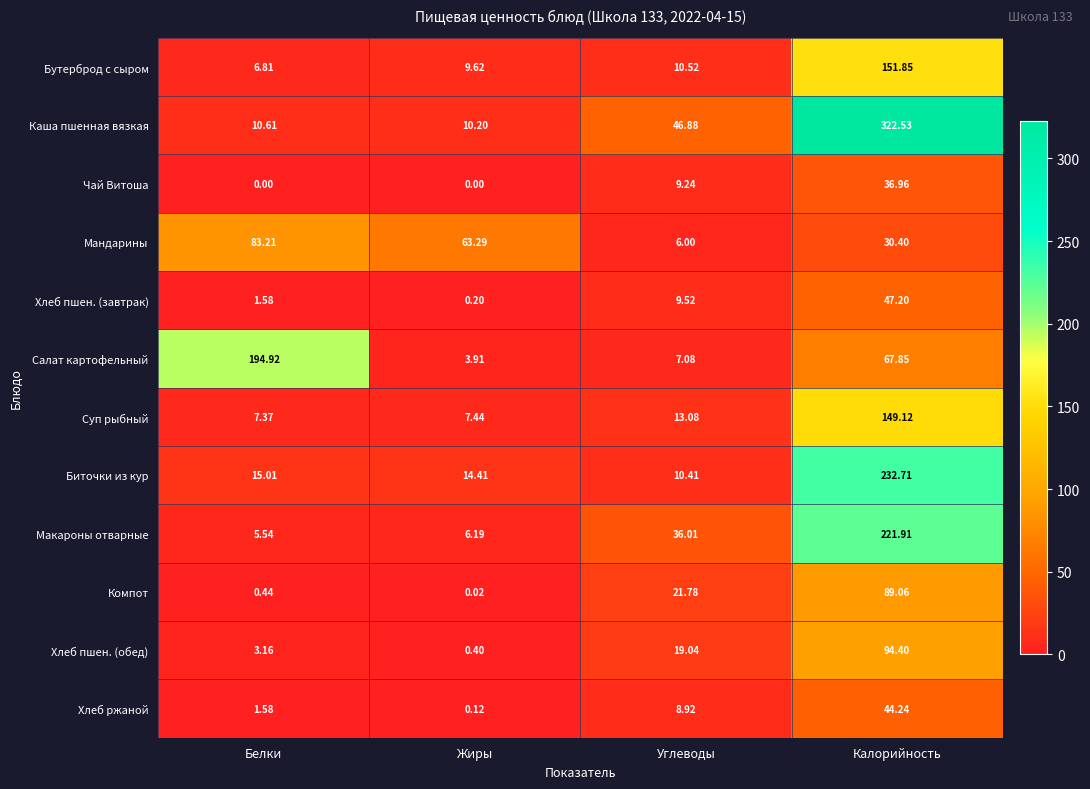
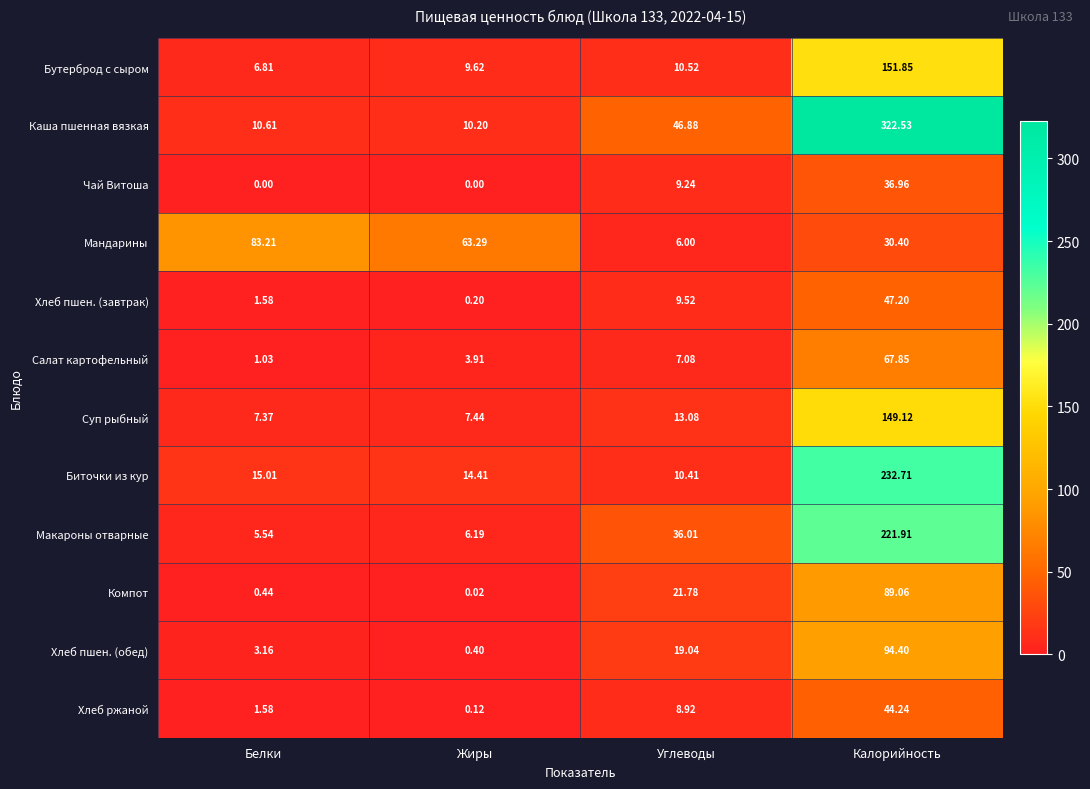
  {
    "Бутерброд с сыром": {
      "Белки": 6.81,
      "Жиры": 9.62,
      "Углеводы": 10.52,
      "Калорийность": 151.85
    },
    "Каша пшенная вязкая": {
      "Белки": 10.61,
      "Жиры": 10.20,
      "Углеводы": 46.88,
      "Калорийность": 322.53
    },
    "Чай Витоша": {
      "Белки": 0.00,
      "Жиры": 0.00,
      "Углеводы": 9.24,
      "Калорийность": 36.96
    },
    "Мандарины": {
      "Белки": 83.21,
      "Жиры": 63.29,
      "Углеводы": 6.00,
      "Калорийность": 30.40
    },
    "Хлеб пшен. (завтрак)": {
      "Белки": 1.58,
      "Жиры": 0.20,
      "Углеводы": 9.52,
      "Калорийность": 47.20
    },
    "Салат картофельный": {
-     "Белки": 194.92,
+     "Белки": 1.03,
      "Жиры": 3.91,
      "Углеводы": 7.08,
      "Калорийность": 67.85
    },
    "Суп рыбный": {
      "Белки": 7.37,
      "Жиры": 7.44,
      "Углеводы": 13.08,
      "Калорийность": 149.12
    },
    "Биточки из кур": {
      "Белки": 15.01,
      "Жиры": 14.41,
      "Углеводы": 10.41,
      "Калорийность": 232.71
    },
    "Макароны отварные": {
      "Белки": 5.54,
      "Жиры": 6.19,
      "Углеводы": 36.01,
      "Калорийность": 221.91
    },
    "Компот": {
      "Белки": 0.44,
      "Жиры": 0.02,
      "Углеводы": 21.78,
      "Калорийность": 89.06
    },
    "Хлеб пшен. (обед)": {
      "Белки": 3.16,
      "Жиры": 0.40,
      "Углеводы": 19.04,
      "Калорийность": 94.40
    },
    "Хлеб ржаной": {
      "Белки": 1.58,
      "Жиры": 0.12,
      "Углеводы": 8.92,
      "Калорийность": 44.24
    }
  }
